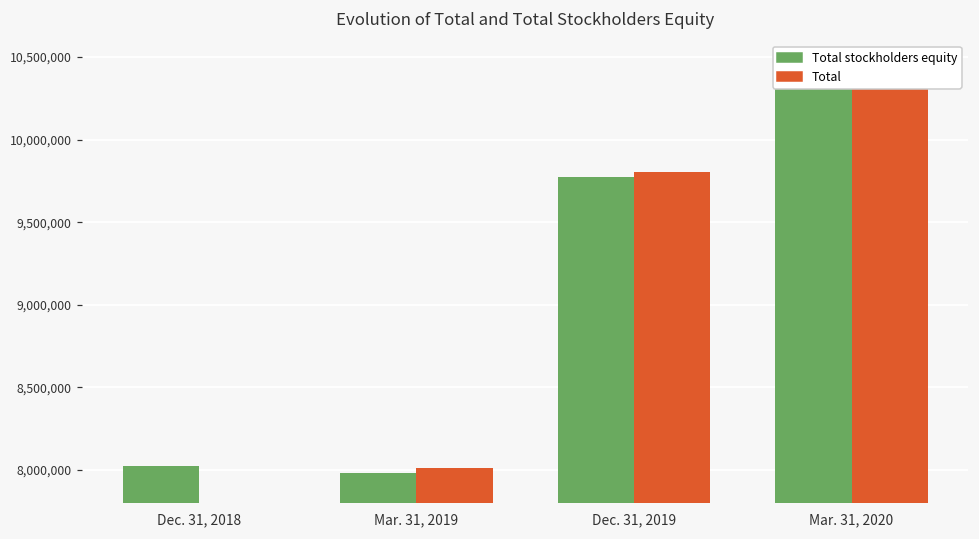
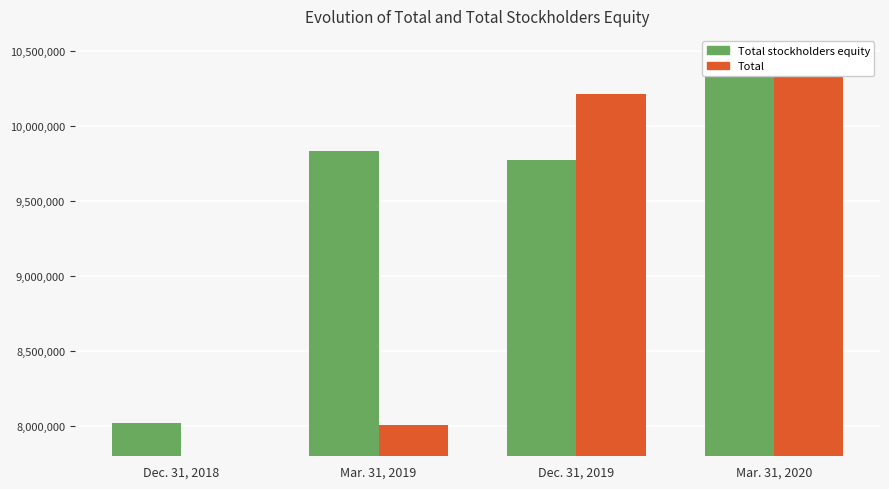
  {
    "Total stockholders equity": {
      "Dec. 31, 2018": "8,020,000",
-     "Mar. 31, 2019": "7,980,000",
+     "Mar. 31, 2019": "9,830,000",
      "Dec. 31, 2019": "9,770,000"
    },
    "Total": {
      "Mar. 31, 2019": "8,010,000",
-     "Dec. 31, 2019": "9,800,000"
+     "Dec. 31, 2019": "10,210,000"
    }
  }
